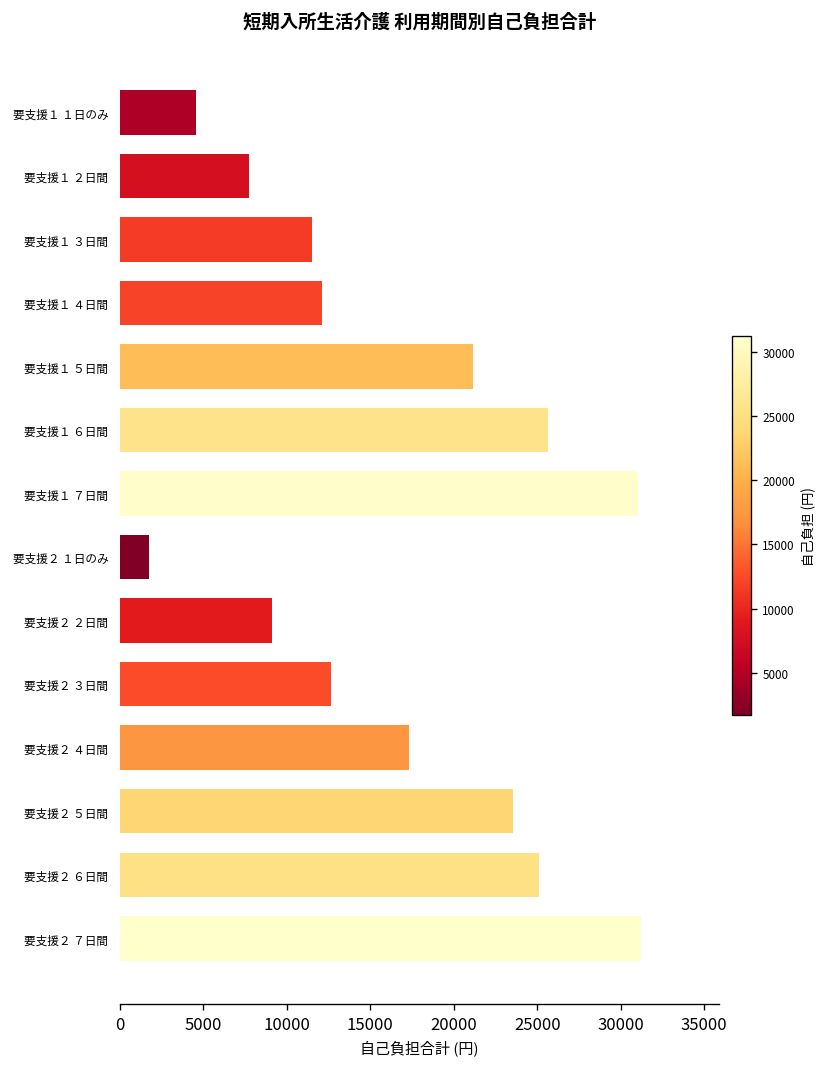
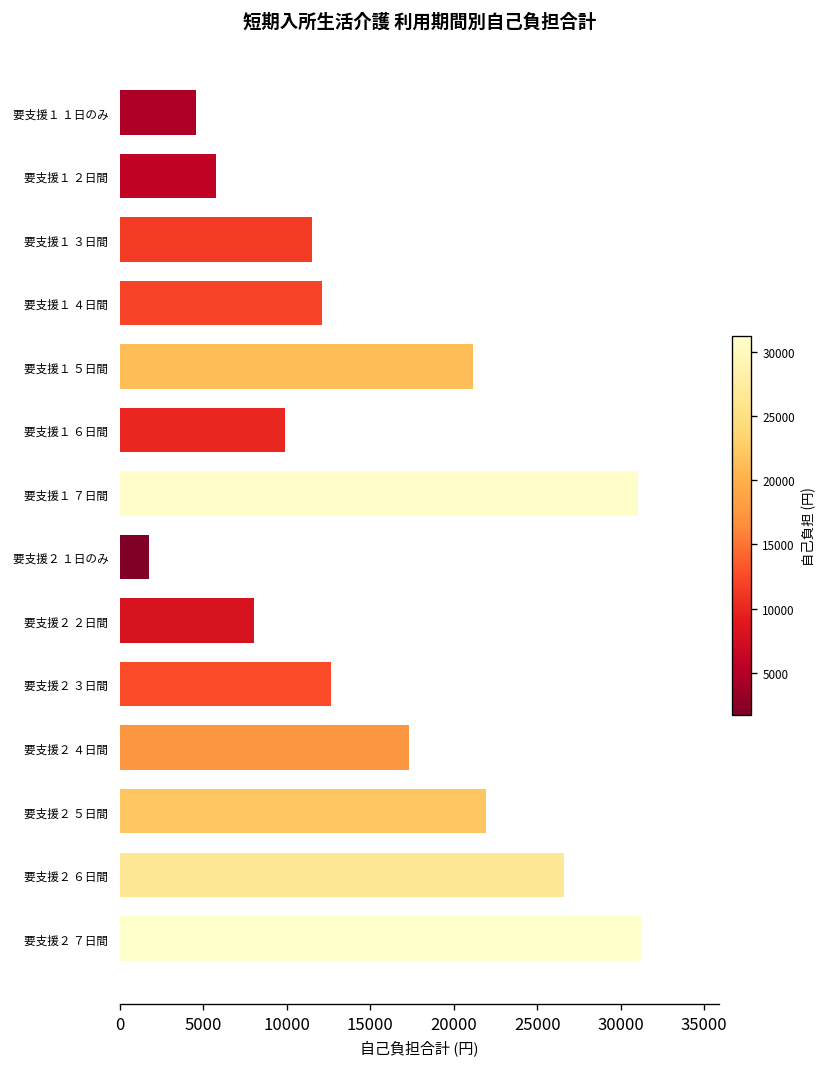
  {
    "要支援１ １日のみ": 4500,
-   "要支援１ ２日間": 7700,
+   "要支援１ ２日間": 5800,
    "要支援１ ３日間": 11500,
    "要支援１ ４日間": 12100,
    "要支援１ ５日間": 21200,
-   "要支援１ ６日間": 25600,
+   "要支援１ ６日間": 9900,
    "要支援１ ７日間": 31000,
    "要支援２ １日のみ": 1800,
-   "要支援２ ２日間": 9100,
+   "要支援２ ２日間": 8000,
    "要支援２ ３日間": 12700,
    "要支援２ ４日間": 17300,
-   "要支援２ ５日間": 23600,
-   "要支援２ ６日間": 25100,
+   "要支援２ ５日間": 21900,
+   "要支援２ ６日間": 26600,
    "要支援２ ７日間": 31200
  }
